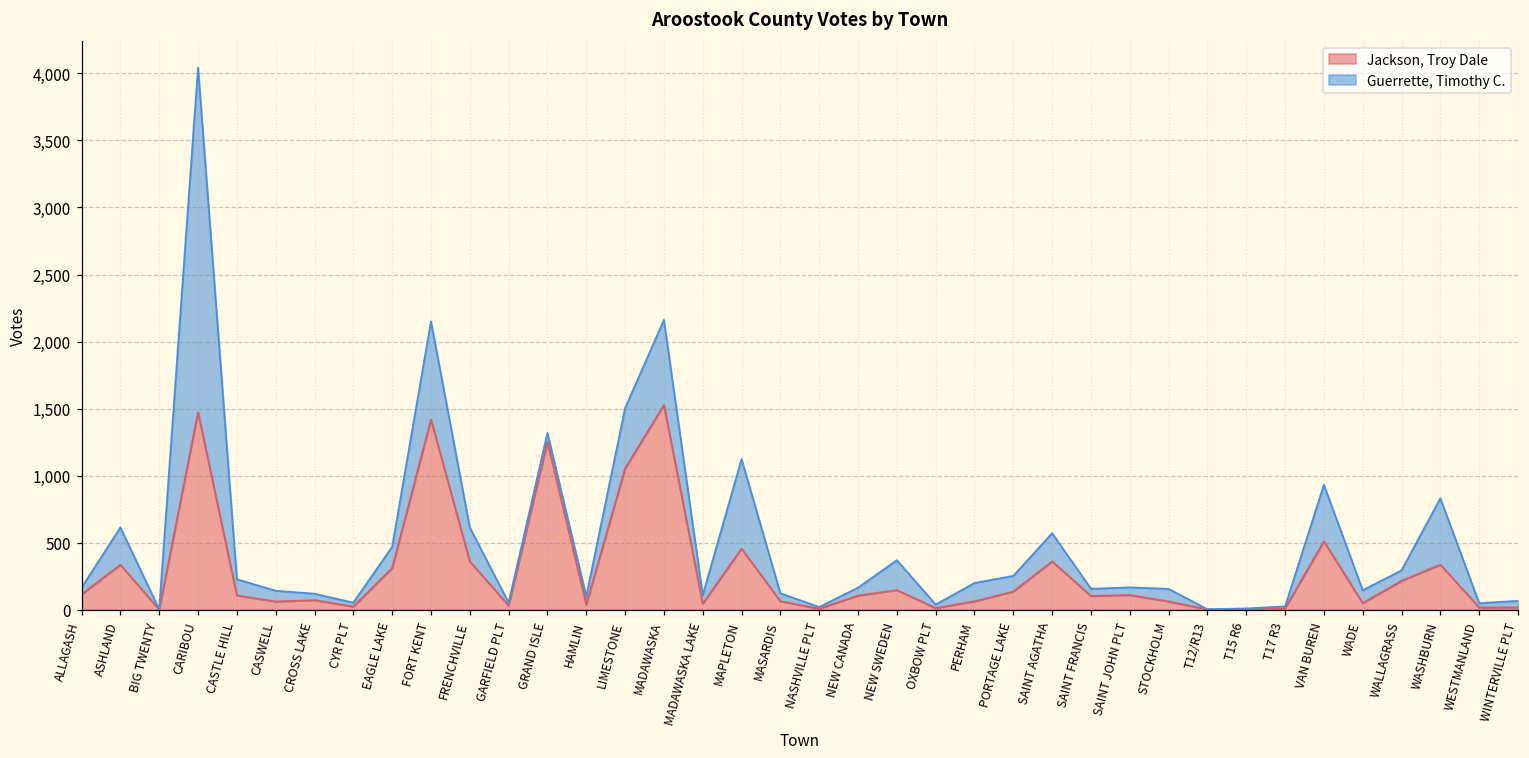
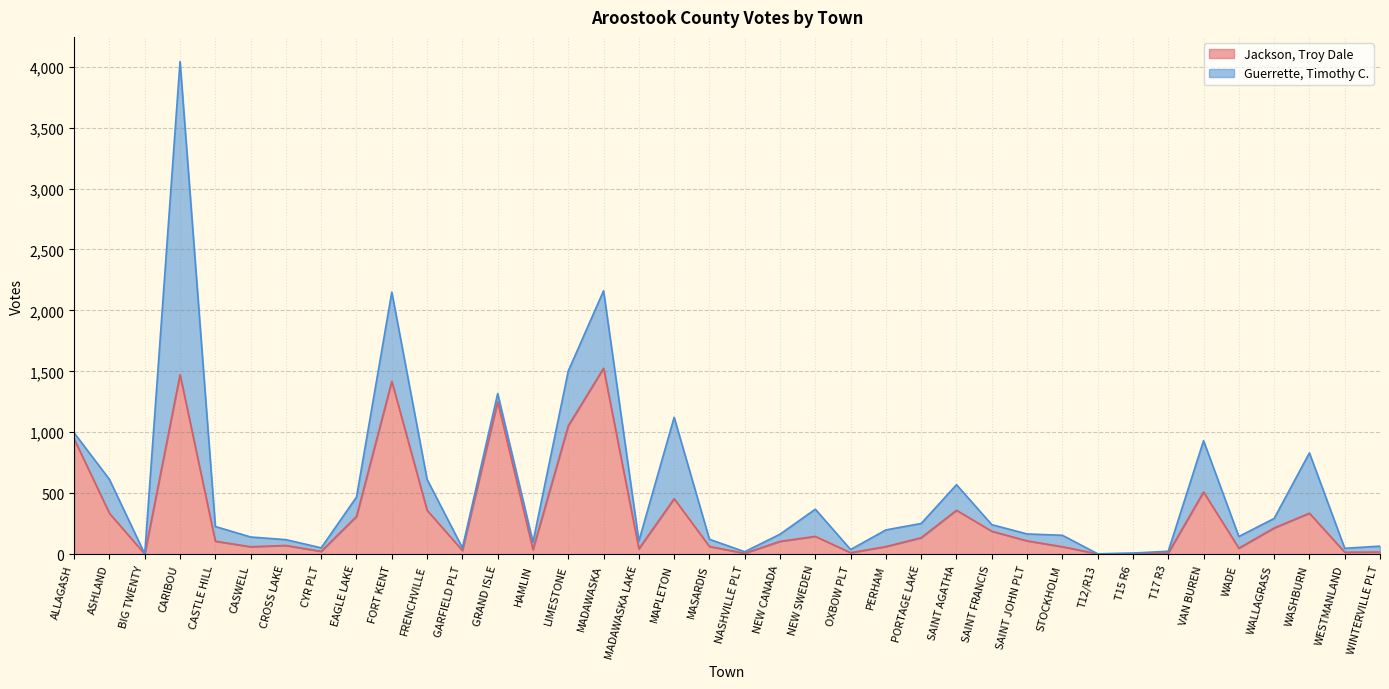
  {
    "Jackson, Troy Dale": {
-     "ALLAGASH": "110",
+     "ALLAGASH": "950",
      "ASHLAND": "340",
      "CARIBOU": "1,470",
      "CASTLE HILL": "110",
      "CASWELL": "60",
      "CROSS LAKE": "70",
      "CYR PLT": "20",
      "EAGLE LAKE": "310",
      "FORT KENT": "1,420",
      "FRENCHVILLE": "360",
      "GARFIELD PLT": "30",
      "GRAND ISLE": "1,250",
      "HAMLIN": "40",
      "LIMESTONE": "1,050",
      "MADAWASKA": "1,530",
      "MADAWASKA LAKE": "40",
      "MAPLETON": "460",
      "MASARDIS": "60",
      "NEW CANADA": "110",
      "NEW SWEDEN": "150",
      "OXBOW PLT": "10",
      "PERHAM": "60",
      "PORTAGE LAKE": "140",
      "SAINT AGATHA": "360",
-     "SAINT FRANCIS": "100",
+     "SAINT FRANCIS": "190",
      "SAINT JOHN PLT": "110",
      "STOCKHOLM": "60",
      "VAN BUREN": "510",
      "WADE": "50",
      "WALLAGRASS": "220",
      "WASHBURN": "340",
      "WESTMANLAND": "20",
      "WINTERVILLE PLT": "20"
    },
    "Guerrette, Timothy C.": {
      "ALLAGASH": "50",
      "ASHLAND": "280",
      "CARIBOU": "2,570",
      "CASTLE HILL": "120",
      "CASWELL": "80",
      "CROSS LAKE": "50",
      "CYR PLT": "30",
      "EAGLE LAKE": "160",
      "FORT KENT": "730",
      "FRENCHVILLE": "250",
      "GARFIELD PLT": "20",
      "GRAND ISLE": "70",
      "HAMLIN": "60",
      "LIMESTONE": "450",
      "MADAWASKA": "640",
      "MADAWASKA LAKE": "60",
      "MAPLETON": "670",
      "MASARDIS": "60",
      "NEW CANADA": "60",
      "NEW SWEDEN": "220",
      "OXBOW PLT": "30",
      "PERHAM": "140",
      "PORTAGE LAKE": "120",
      "SAINT AGATHA": "210",
      "SAINT FRANCIS": "50",
      "SAINT JOHN PLT": "60",
      "STOCKHOLM": "90",
      "VAN BUREN": "420",
      "WADE": "100",
      "WALLAGRASS": "80",
      "WASHBURN": "500",
      "WESTMANLAND": "30",
      "WINTERVILLE PLT": "50"
    }
  }
